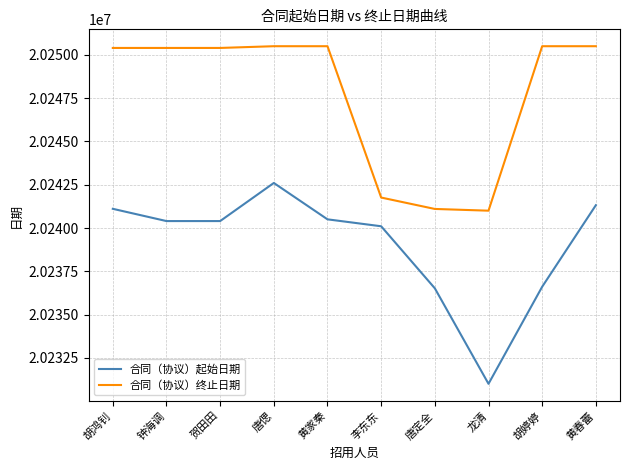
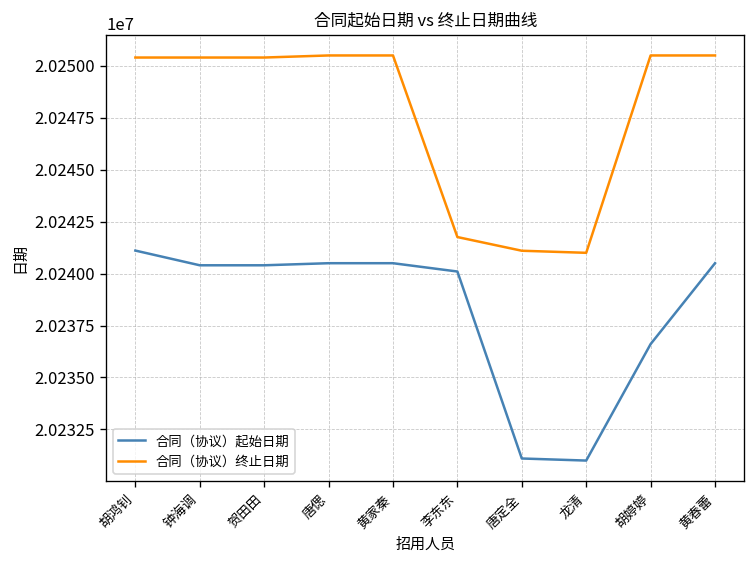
  {
    "合同（协议）起始日期": {
      "胡鸿钊": 20241100,
      "钟海调": 20240400,
      "贺田田": 20240400,
-     "唐偲": 20242600,
+     "唐偲": 20240500,
      "黄家秦": 20240500,
      "李东东": 20240100,
-     "唐定全": 20236500,
+     "唐定全": 20231100,
      "龙清": 20231000,
      "胡婷婷": 20236600,
-     "黄春蕾": 20241300
+     "黄春蕾": 20240500
    },
    "合同（协议）终止日期": {
      "胡鸿钊": 20250400,
      "钟海调": 20250400,
      "贺田田": 20250400,
      "唐偲": 20250500,
      "黄家秦": 20250500,
      "李东东": 20241800,
      "唐定全": 20241100,
      "龙清": 20241000,
      "胡婷婷": 20250500,
      "黄春蕾": 20250500
    }
  }
